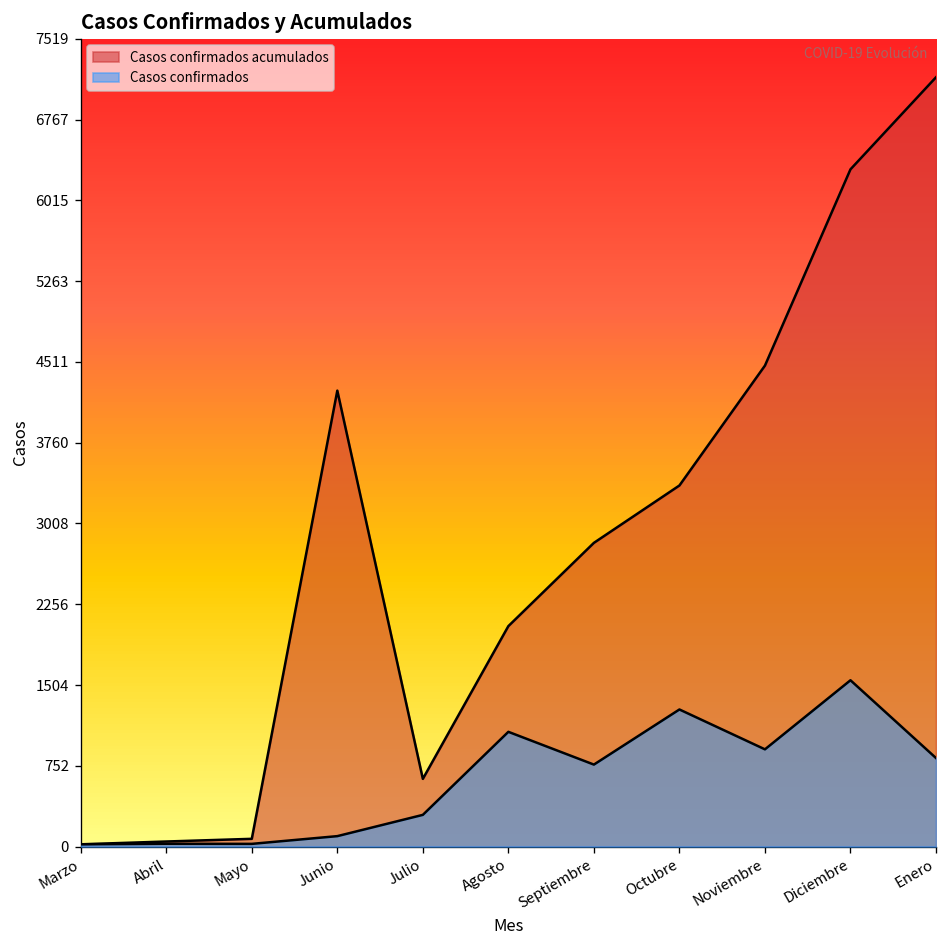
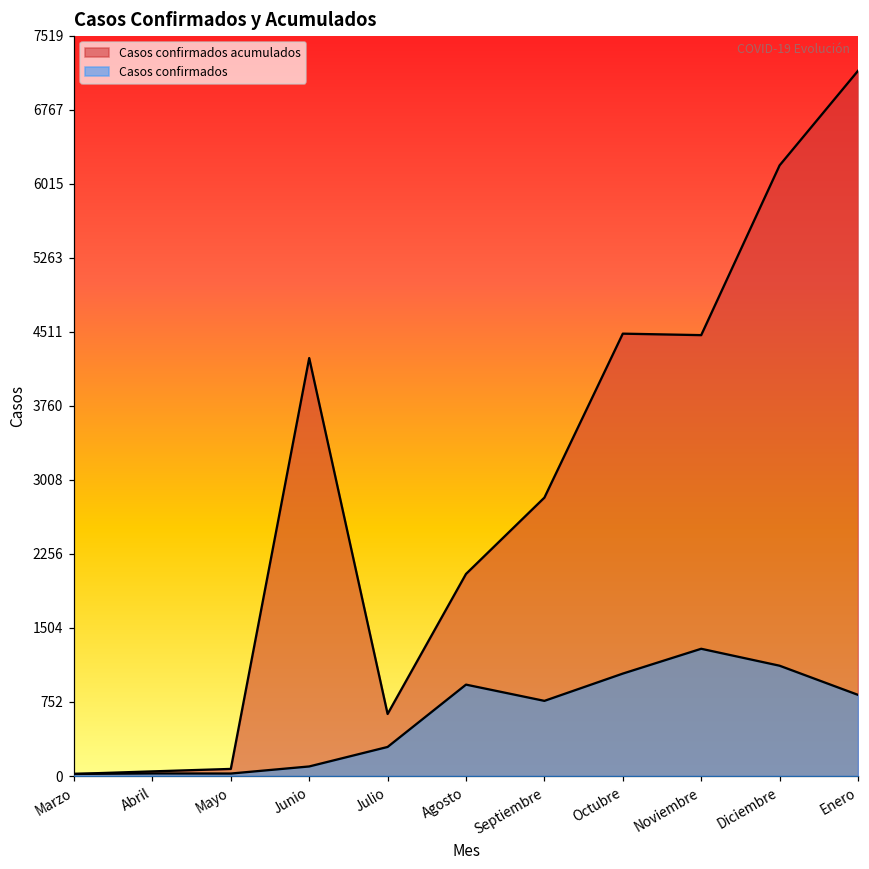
  {
    "Casos confirmados acumulados": {
      "Mayo": 100,
      "Junio": 4200,
      "Julio": 600,
      "Agosto": 2100,
      "Septiembre": 2800,
-     "Octubre": 3400,
+     "Octubre": 4500,
      "Noviembre": 4500,
-     "Diciembre": 6300,
+     "Diciembre": 6200,
      "Enero": 7200
    },
    "Casos confirmados": {
      "Mayo": 0,
      "Junio": 100,
      "Julio": 300,
-     "Agosto": 1100,
+     "Agosto": 900,
      "Septiembre": 800,
-     "Octubre": 1300,
-     "Noviembre": 900,
-     "Diciembre": 1500,
+     "Octubre": 1000,
+     "Noviembre": 1300,
+     "Diciembre": 1100,
      "Enero": 800
    }
  }
